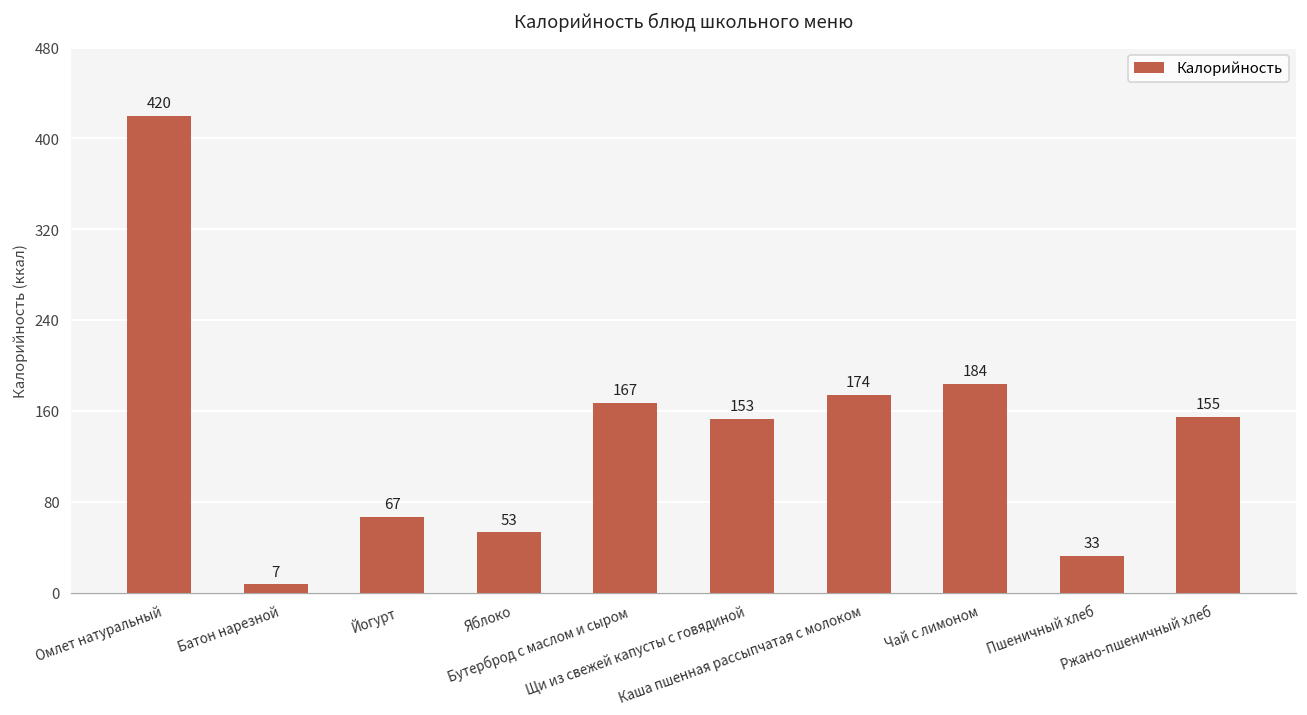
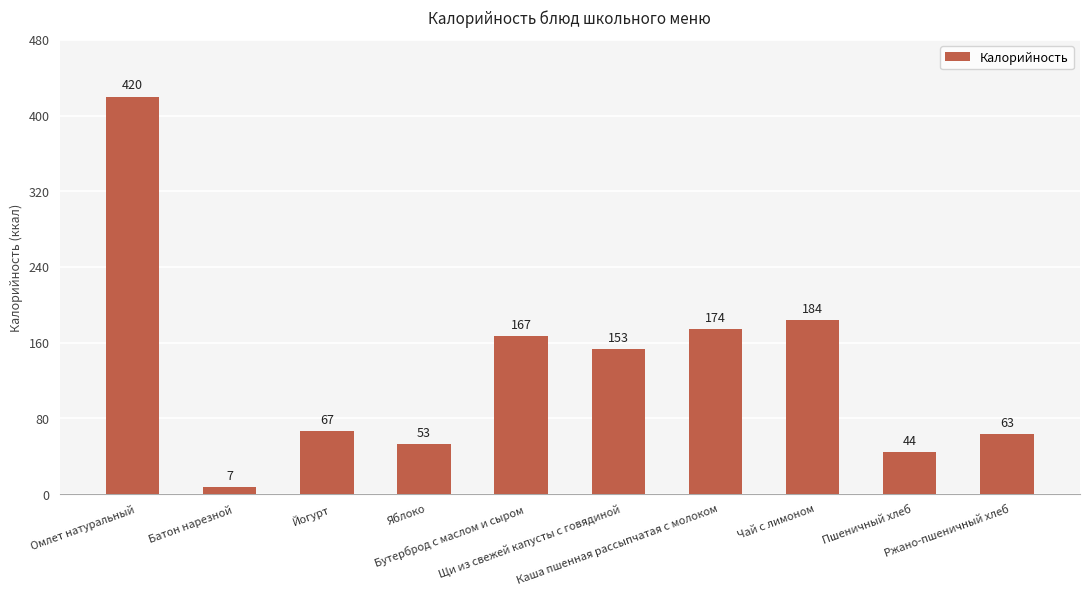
  {
    "Омлет натуральный": 420,
    "Батон нарезной": 7,
    "Йогурт": 67,
    "Яблоко": 53,
    "Бутерброд с маслом и сыром": 167,
    "Щи из свежей капусты с говядиной": 153,
    "Каша пшенная рассыпчатая с молоком": 174,
    "Чай с лимоном": 184,
-   "Пшеничный хлеб": 33,
-   "Ржано-пшеничный хлеб": 155
+   "Пшеничный хлеб": 44,
+   "Ржано-пшеничный хлеб": 63
  }
